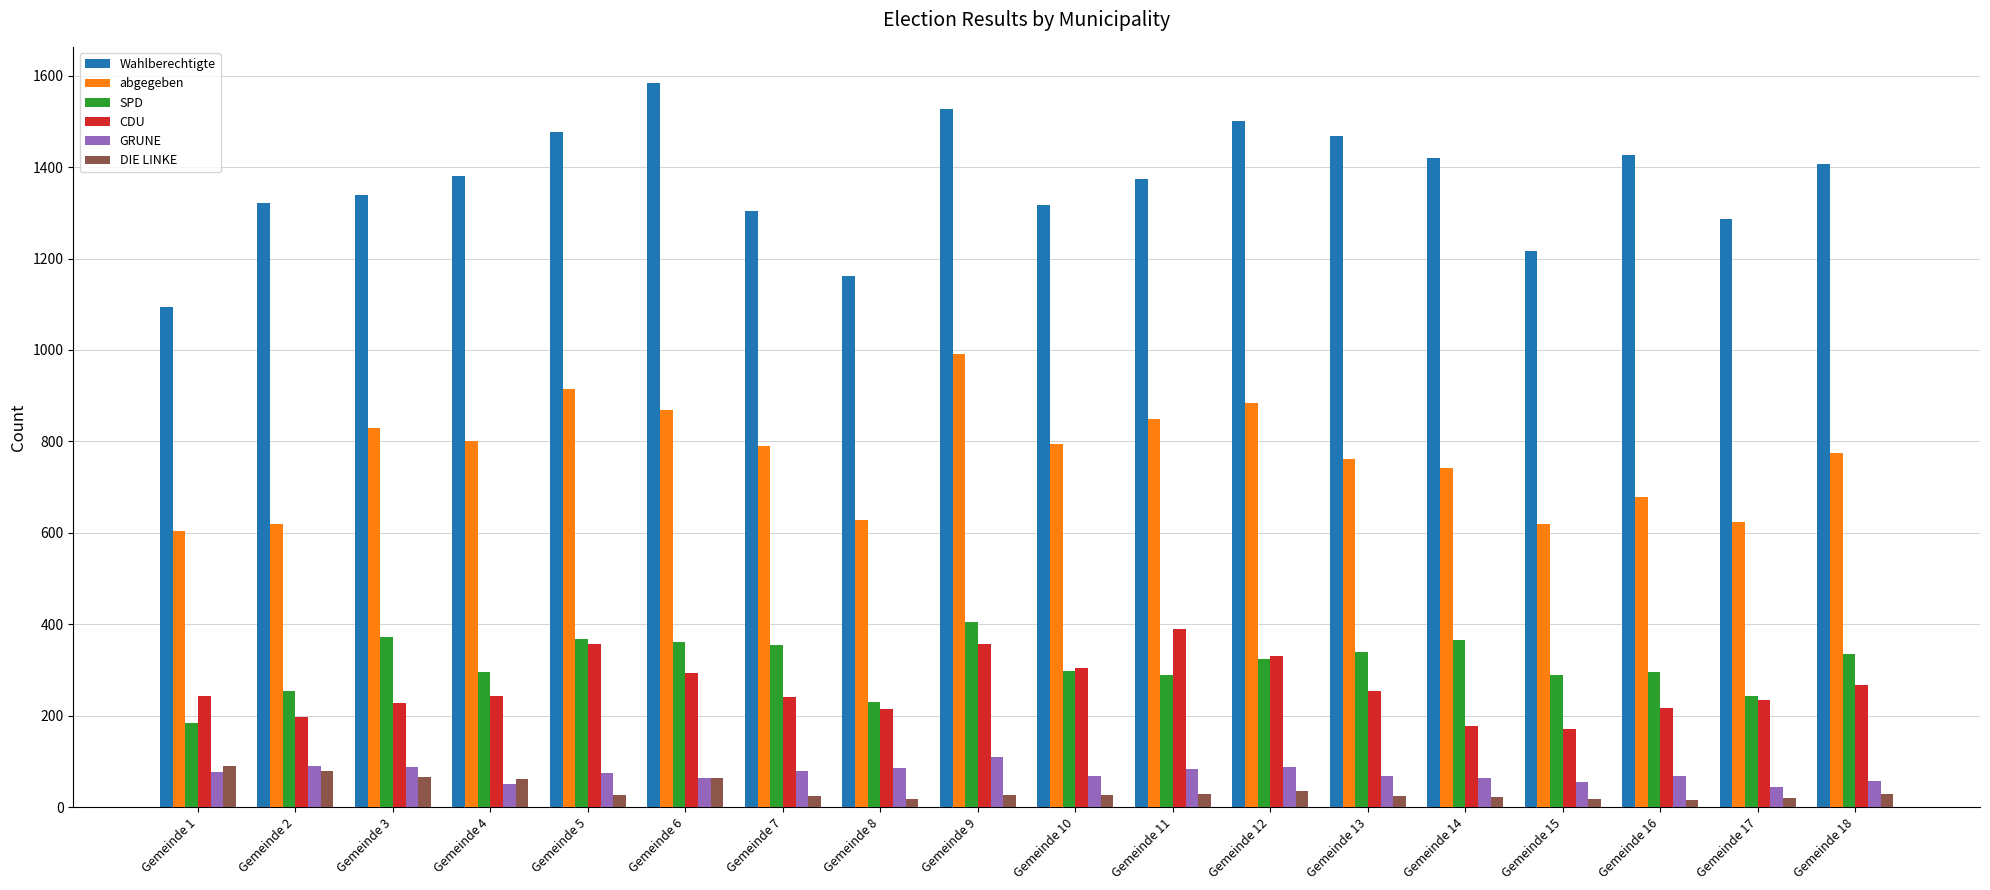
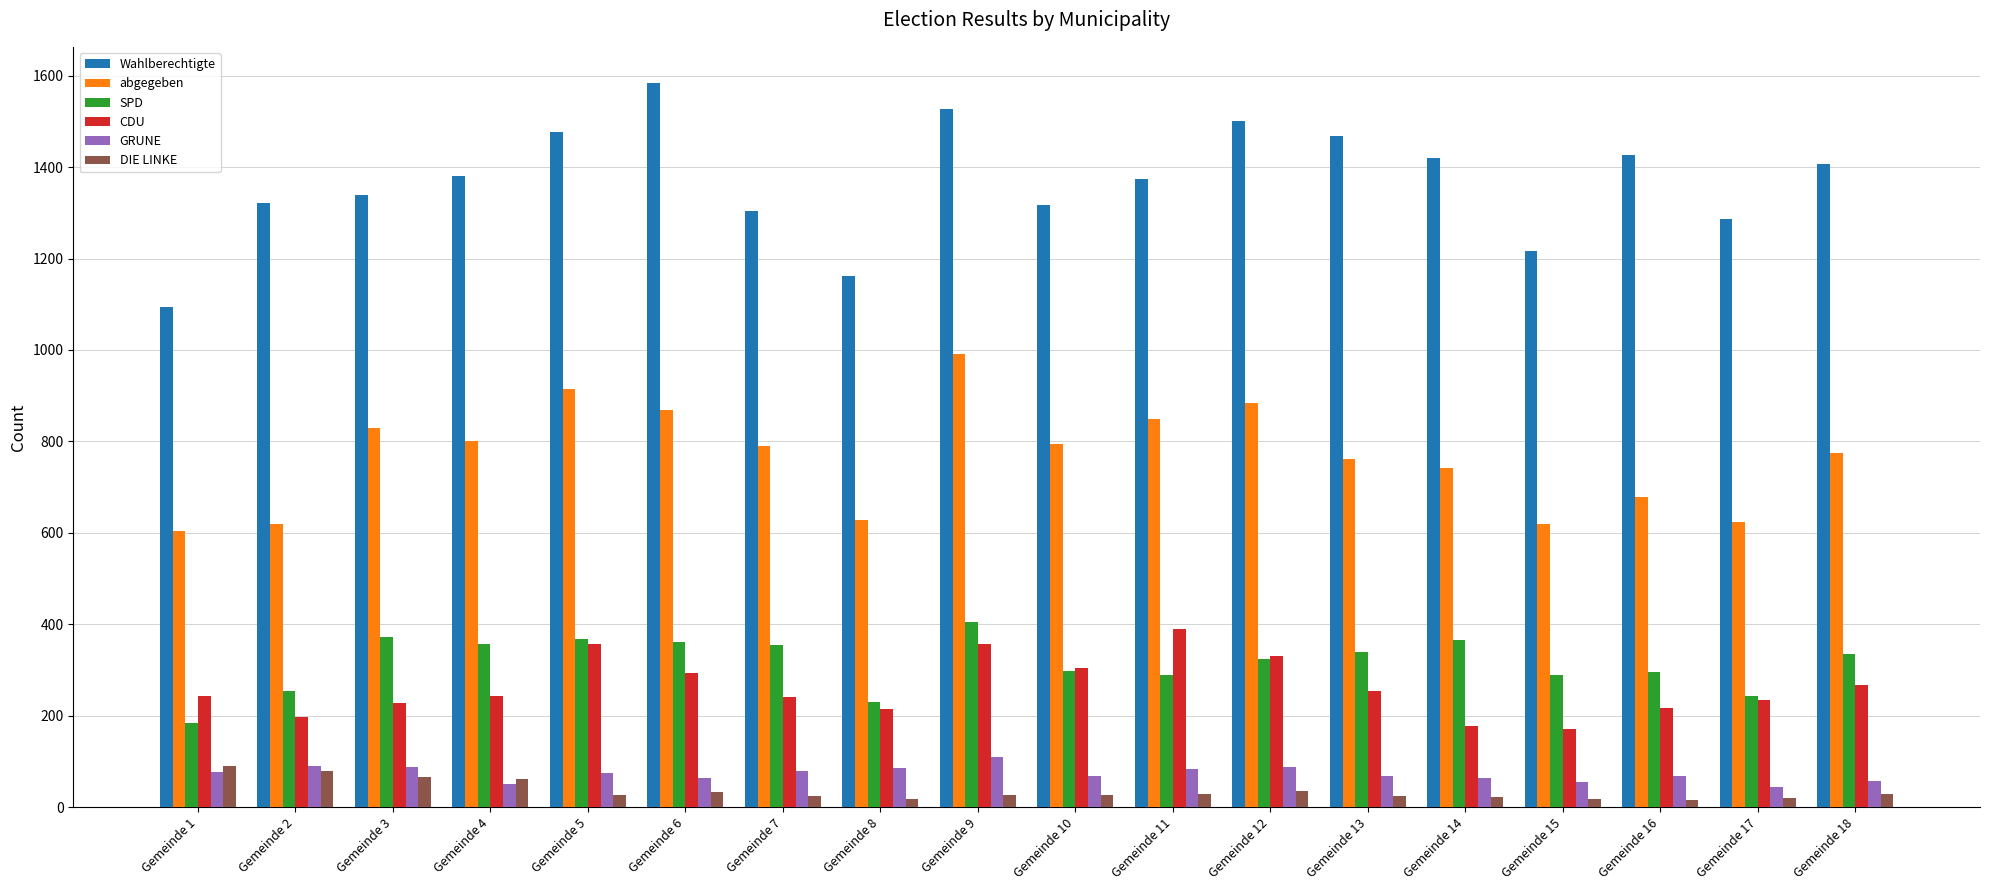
  {
    "Wahlberechtigte": {
      "Gemeinde 1": 1100,
      "Gemeinde 2": 1320,
      "Gemeinde 3": 1340,
      "Gemeinde 4": 1380,
      "Gemeinde 5": 1480,
      "Gemeinde 6": 1580,
      "Gemeinde 7": 1310,
      "Gemeinde 8": 1160,
      "Gemeinde 9": 1530,
      "Gemeinde 10": 1320,
      "Gemeinde 11": 1370,
      "Gemeinde 12": 1500,
      "Gemeinde 13": 1470,
      "Gemeinde 14": 1420,
      "Gemeinde 15": 1220,
      "Gemeinde 16": 1430,
      "Gemeinde 17": 1290,
      "Gemeinde 18": 1410
    },
    "abgegeben": {
      "Gemeinde 1": 610,
      "Gemeinde 2": 620,
      "Gemeinde 3": 830,
      "Gemeinde 4": 800,
      "Gemeinde 5": 920,
      "Gemeinde 6": 870,
      "Gemeinde 7": 790,
      "Gemeinde 8": 630,
      "Gemeinde 9": 990,
      "Gemeinde 10": 800,
      "Gemeinde 11": 850,
      "Gemeinde 12": 880,
      "Gemeinde 13": 760,
      "Gemeinde 14": 740,
      "Gemeinde 15": 620,
      "Gemeinde 16": 680,
      "Gemeinde 17": 620,
      "Gemeinde 18": 770
    },
    "SPD": {
      "Gemeinde 1": 180,
      "Gemeinde 2": 250,
      "Gemeinde 3": 370,
-     "Gemeinde 4": 300,
+     "Gemeinde 4": 360,
      "Gemeinde 5": 370,
      "Gemeinde 6": 360,
      "Gemeinde 7": 350,
      "Gemeinde 8": 230,
      "Gemeinde 9": 410,
      "Gemeinde 10": 300,
      "Gemeinde 11": 290,
      "Gemeinde 12": 320,
      "Gemeinde 13": 340,
      "Gemeinde 14": 370,
      "Gemeinde 15": 290,
      "Gemeinde 16": 300,
      "Gemeinde 17": 240,
      "Gemeinde 18": 330
    },
    "CDU": {
      "Gemeinde 1": 240,
      "Gemeinde 2": 200,
      "Gemeinde 3": 230,
      "Gemeinde 4": 240,
      "Gemeinde 5": 360,
      "Gemeinde 6": 290,
      "Gemeinde 7": 240,
      "Gemeinde 8": 210,
      "Gemeinde 9": 360,
      "Gemeinde 10": 300,
      "Gemeinde 11": 390,
      "Gemeinde 12": 330,
      "Gemeinde 13": 260,
      "Gemeinde 14": 180,
      "Gemeinde 15": 170,
      "Gemeinde 16": 220,
      "Gemeinde 17": 240,
      "Gemeinde 18": 270
    },
    "GRUNE": {
      "Gemeinde 1": 80,
      "Gemeinde 2": 90,
      "Gemeinde 3": 90,
      "Gemeinde 4": 50,
      "Gemeinde 5": 80,
      "Gemeinde 6": 60,
      "Gemeinde 7": 80,
      "Gemeinde 8": 90,
      "Gemeinde 9": 110,
      "Gemeinde 10": 70,
      "Gemeinde 11": 80,
      "Gemeinde 12": 90,
      "Gemeinde 13": 70,
      "Gemeinde 14": 60,
      "Gemeinde 15": 60,
      "Gemeinde 16": 70,
      "Gemeinde 17": 40,
      "Gemeinde 18": 60
    },
    "DIE LINKE": {
      "Gemeinde 1": 90,
      "Gemeinde 2": 80,
      "Gemeinde 3": 70,
      "Gemeinde 4": 60,
      "Gemeinde 5": 30,
-     "Gemeinde 6": 60,
+     "Gemeinde 6": 30,
      "Gemeinde 7": 30,
      "Gemeinde 8": 20,
      "Gemeinde 9": 30,
      "Gemeinde 10": 30,
      "Gemeinde 11": 30,
      "Gemeinde 12": 40,
      "Gemeinde 13": 30,
      "Gemeinde 14": 20,
      "Gemeinde 15": 20,
      "Gemeinde 16": 20,
      "Gemeinde 17": 20,
      "Gemeinde 18": 30
    }
  }
